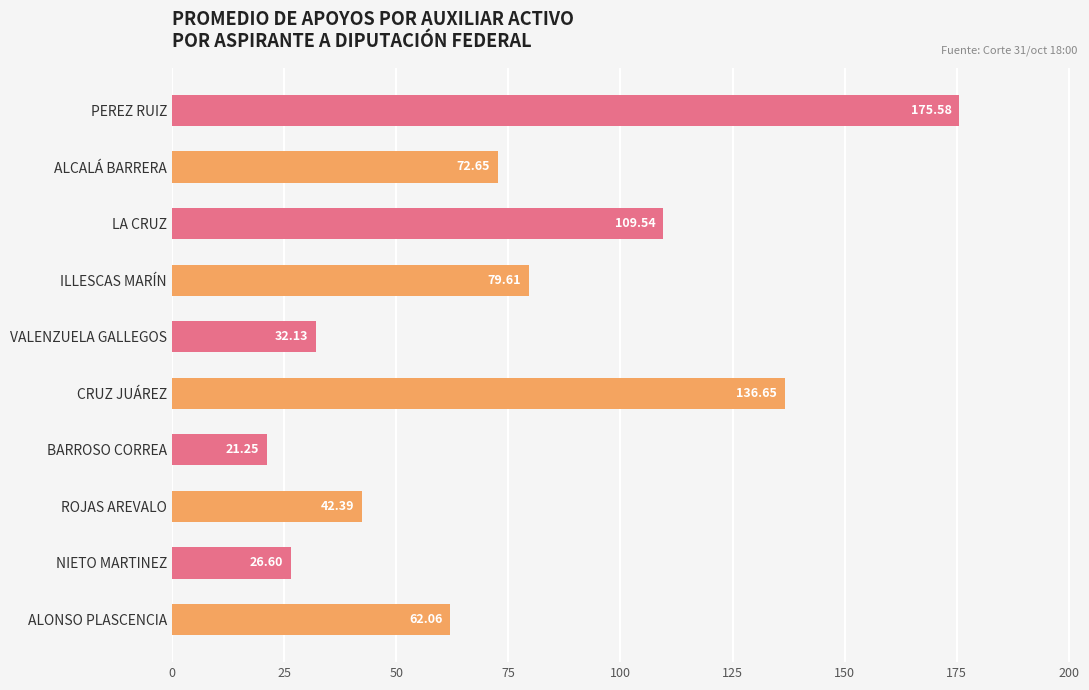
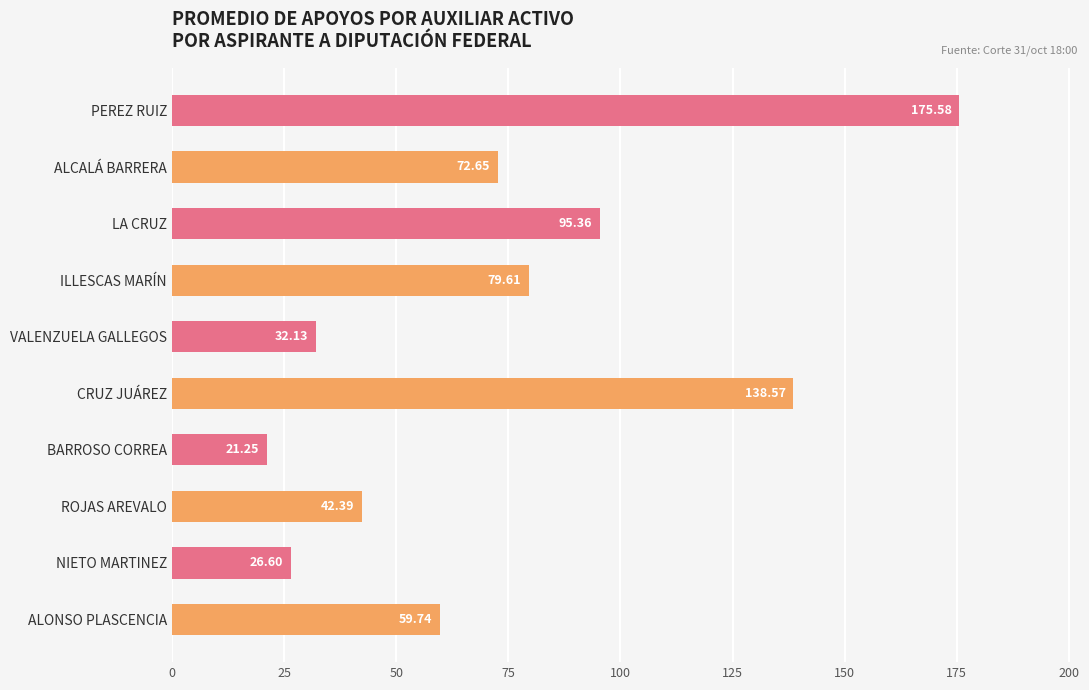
  {
    "PEREZ RUIZ": 175.58,
    "ALCALÁ BARRERA": 72.65,
-   "LA CRUZ": 109.54,
+   "LA CRUZ": 95.36,
    "ILLESCAS MARÍN": 79.61,
    "VALENZUELA GALLEGOS": 32.13,
-   "CRUZ JUÁREZ": 136.65,
+   "CRUZ JUÁREZ": 138.57,
    "BARROSO CORREA": 21.25,
    "ROJAS AREVALO": 42.39,
    "NIETO MARTINEZ": 26.60,
-   "ALONSO PLASCENCIA": 62.06
+   "ALONSO PLASCENCIA": 59.74
  }
